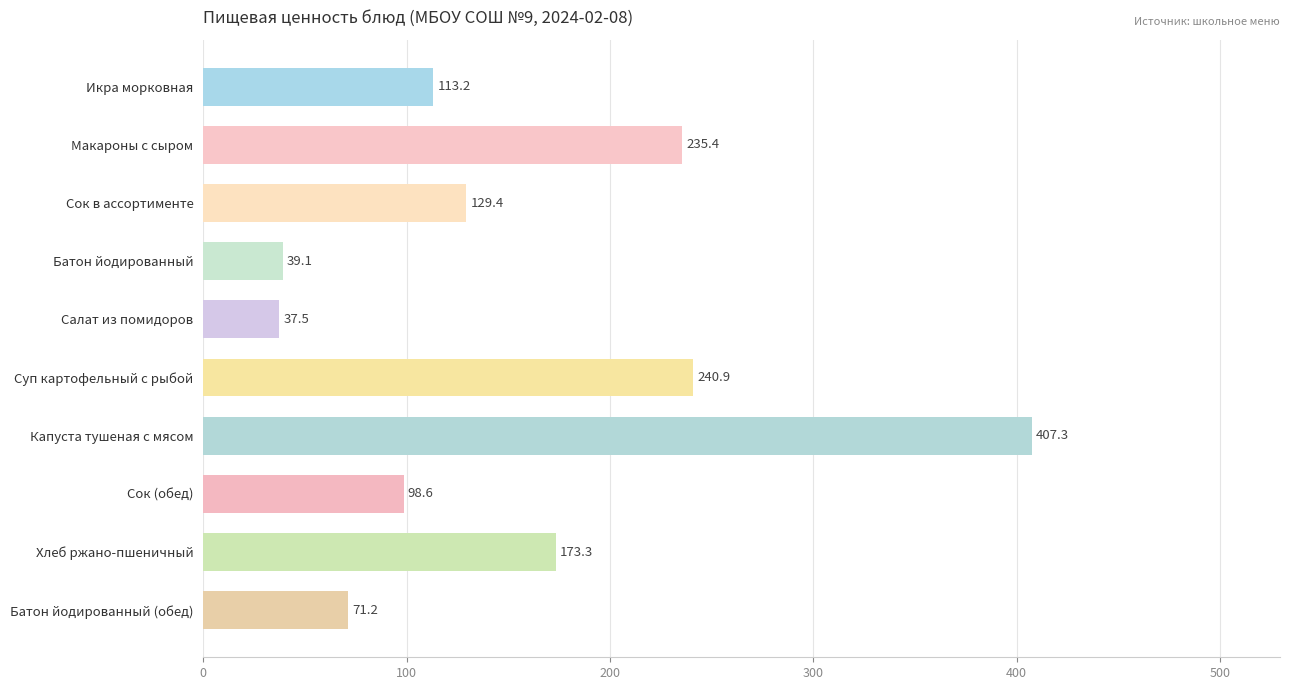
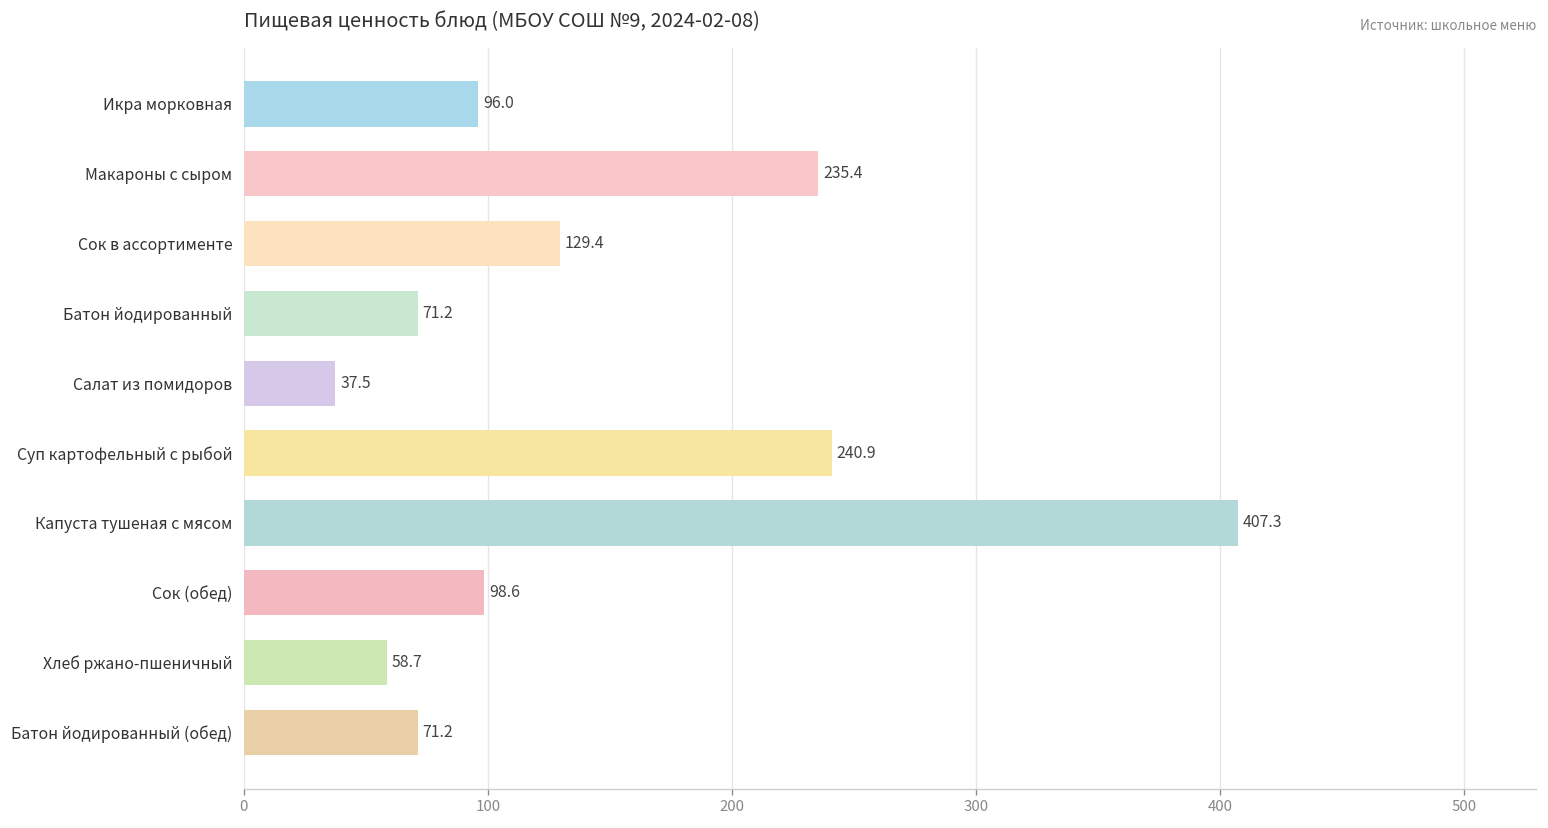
  {
-   "Икра морковная": 113.2,
+   "Икра морковная": 96.0,
    "Макароны с сыром": 235.4,
    "Сок в ассортименте": 129.4,
-   "Батон йодированный": 39.1,
+   "Батон йодированный": 71.2,
    "Салат из помидоров": 37.5,
    "Суп картофельный с рыбой": 240.9,
    "Капуста тушеная с мясом": 407.3,
    "Сок (обед)": 98.6,
-   "Хлеб ржано-пшеничный": 173.3,
+   "Хлеб ржано-пшеничный": 58.7,
    "Батон йодированный (обед)": 71.2
  }
